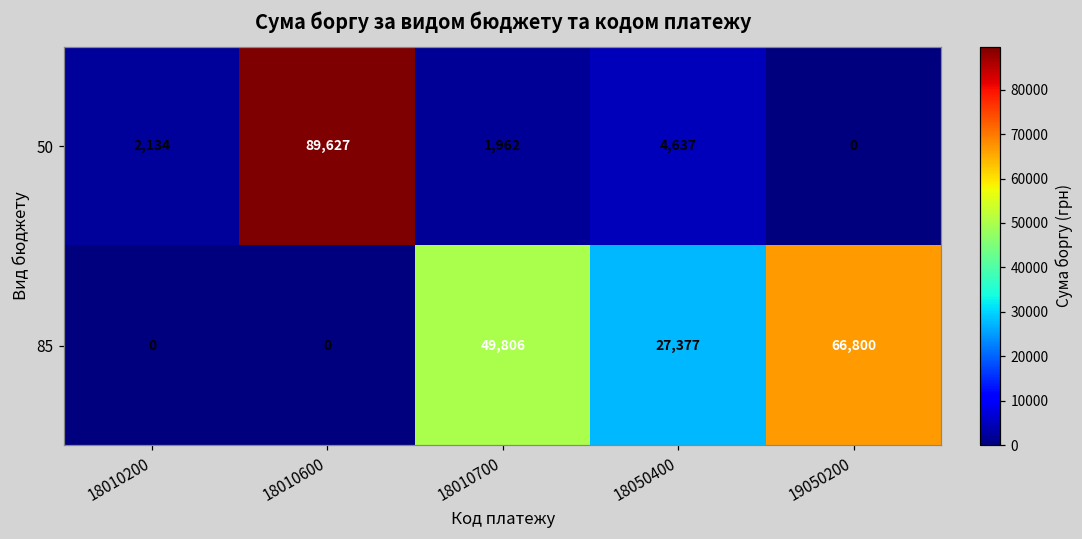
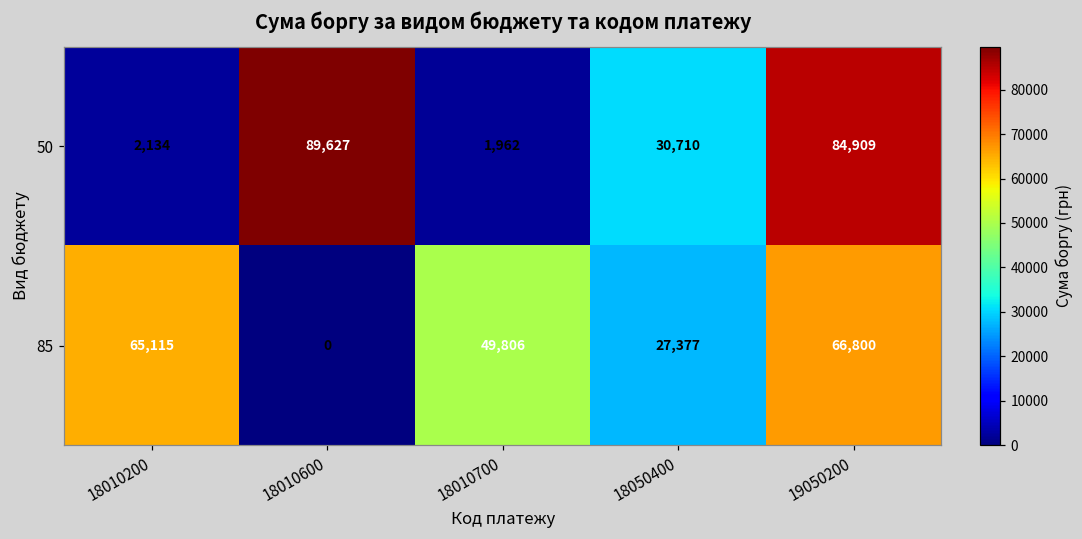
  {
    "50": {
      "18010200": "2,134",
      "18010600": "89,627",
      "18010700": "1,962",
-     "18050400": "4,637",
-     "19050200": "0"
+     "18050400": "30,710",
+     "19050200": "84,909"
    },
    "85": {
-     "18010200": "0",
+     "18010200": "65,115",
      "18010600": "0",
      "18010700": "49,806",
      "18050400": "27,377",
      "19050200": "66,800"
    }
  }
